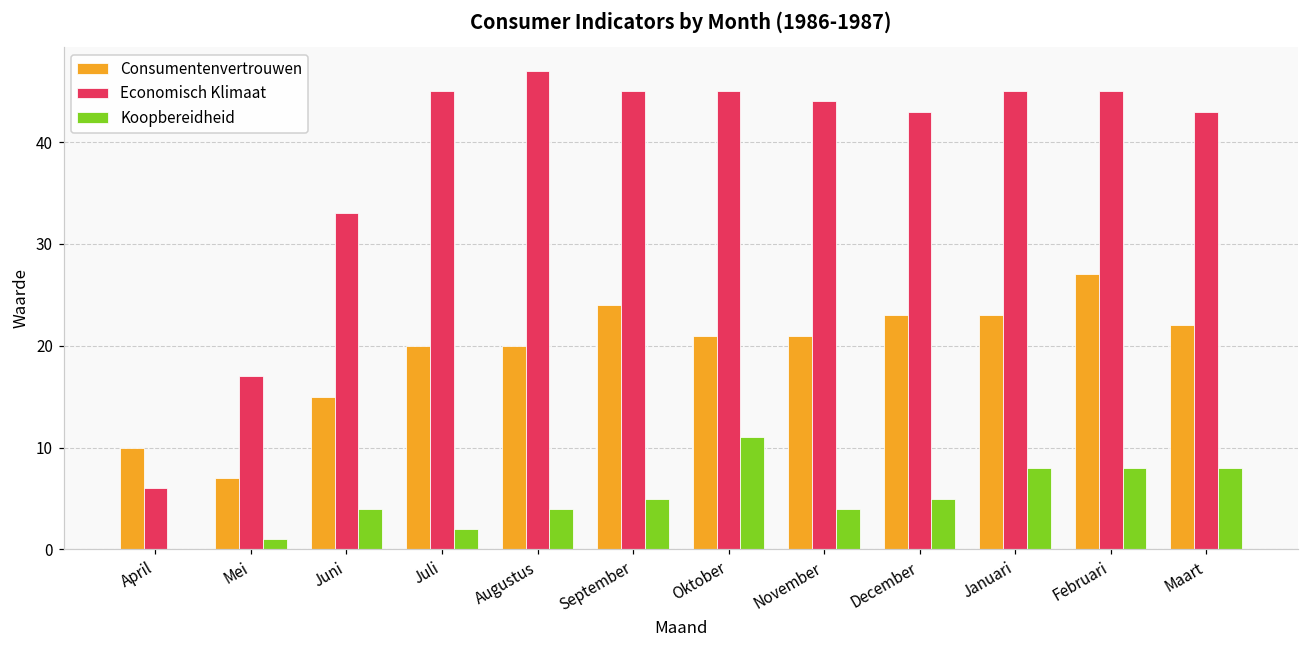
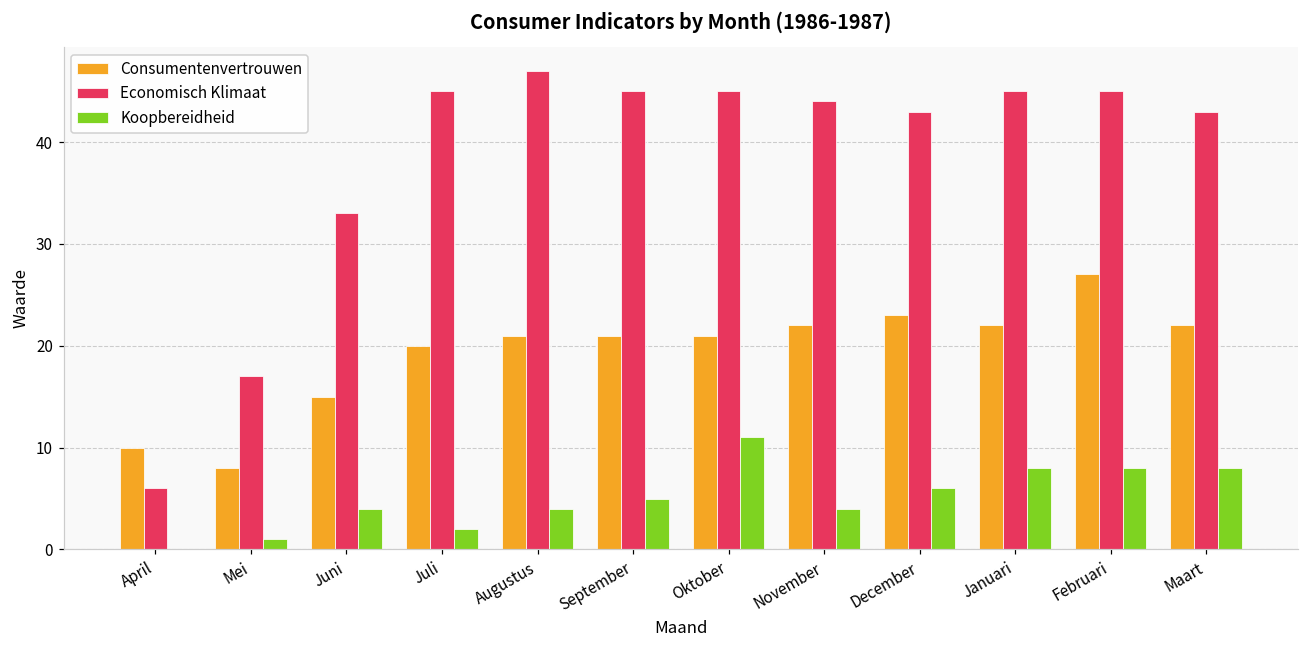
  {
    "Consumentenvertrouwen": {
      "April": 10,
-     "Mei": 7,
+     "Mei": 8,
      "Juni": 15,
      "Juli": 20,
-     "Augustus": 20,
-     "September": 24,
+     "Augustus": 21,
+     "September": 21,
      "Oktober": 21,
-     "November": 21,
+     "November": 22,
      "December": 23,
-     "Januari": 23,
+     "Januari": 22,
      "Februari": 27,
      "Maart": 22
    },
    "Economisch Klimaat": {
      "April": 6,
      "Mei": 17,
      "Juni": 33,
      "Juli": 45,
      "Augustus": 47,
      "September": 45,
      "Oktober": 45,
      "November": 44,
      "December": 43,
      "Januari": 45,
      "Februari": 45,
      "Maart": 43
    },
    "Koopbereidheid": {
      "April": 0,
      "Mei": 1,
      "Juni": 4,
      "Juli": 2,
      "Augustus": 4,
      "September": 5,
      "Oktober": 11,
      "November": 4,
-     "December": 5,
+     "December": 6,
      "Januari": 8,
      "Februari": 8,
      "Maart": 8
    }
  }
